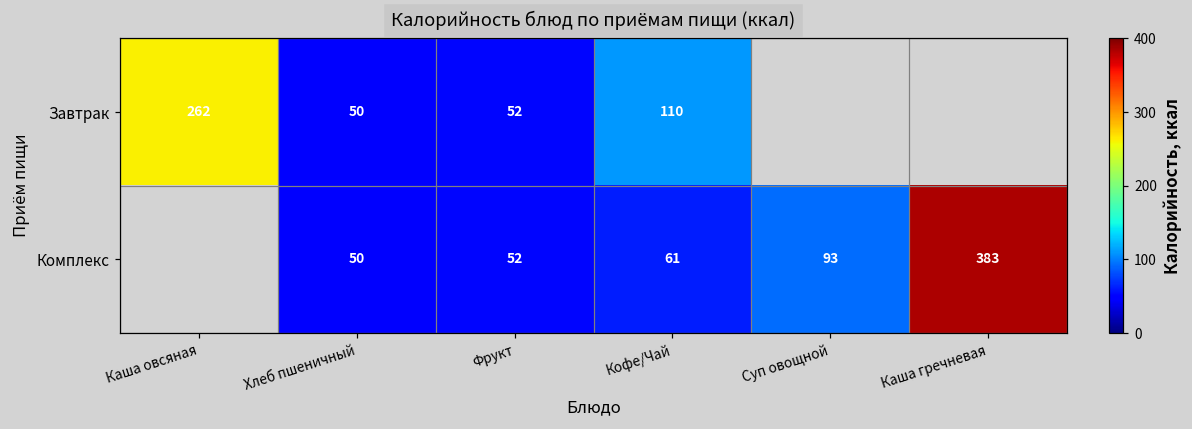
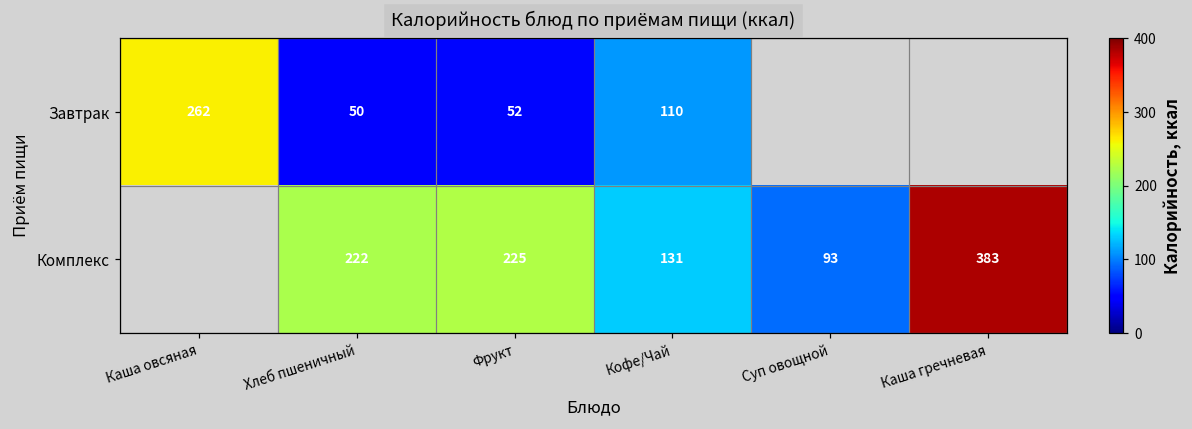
  {
    "Завтрак": {
      "Каша овсяная": 262,
      "Хлеб пшеничный": 50,
      "Фрукт": 52,
      "Кофе/Чай": 110
    },
    "Комплекс": {
-     "Хлеб пшеничный": 50,
-     "Фрукт": 52,
-     "Кофе/Чай": 61,
+     "Хлеб пшеничный": 222,
+     "Фрукт": 225,
+     "Кофе/Чай": 131,
      "Суп овощной": 93,
      "Каша гречневая": 383
    }
  }
